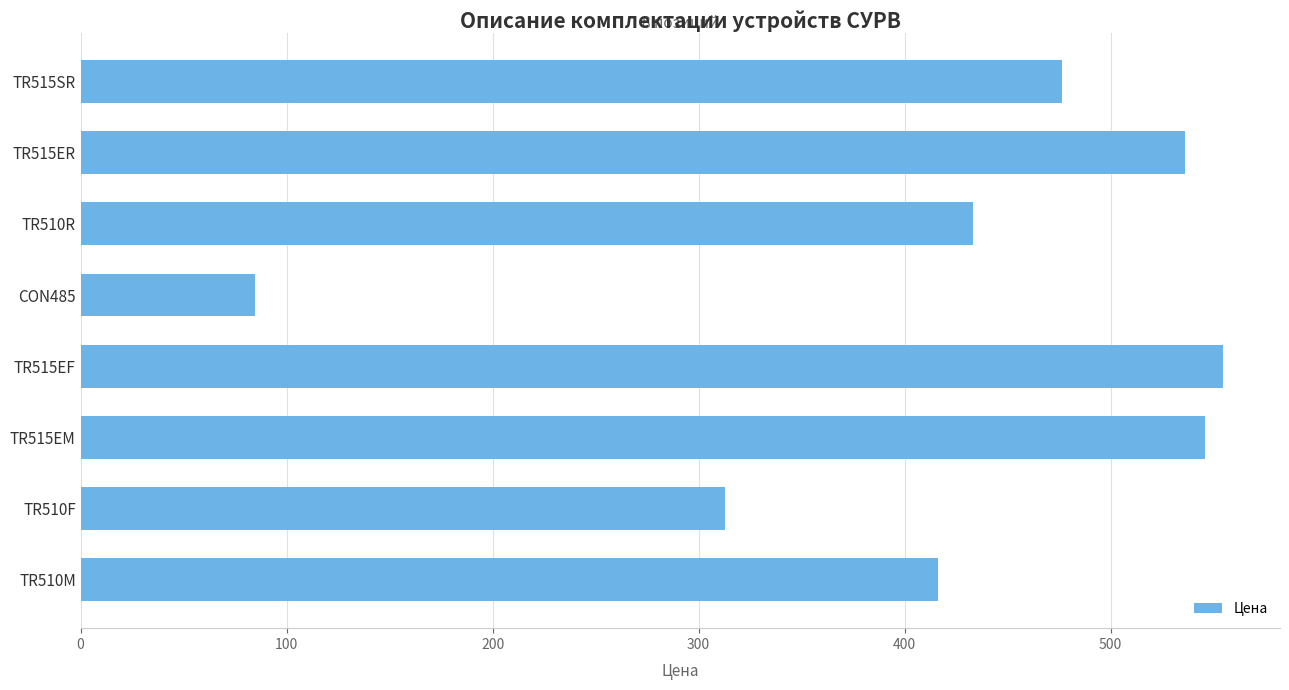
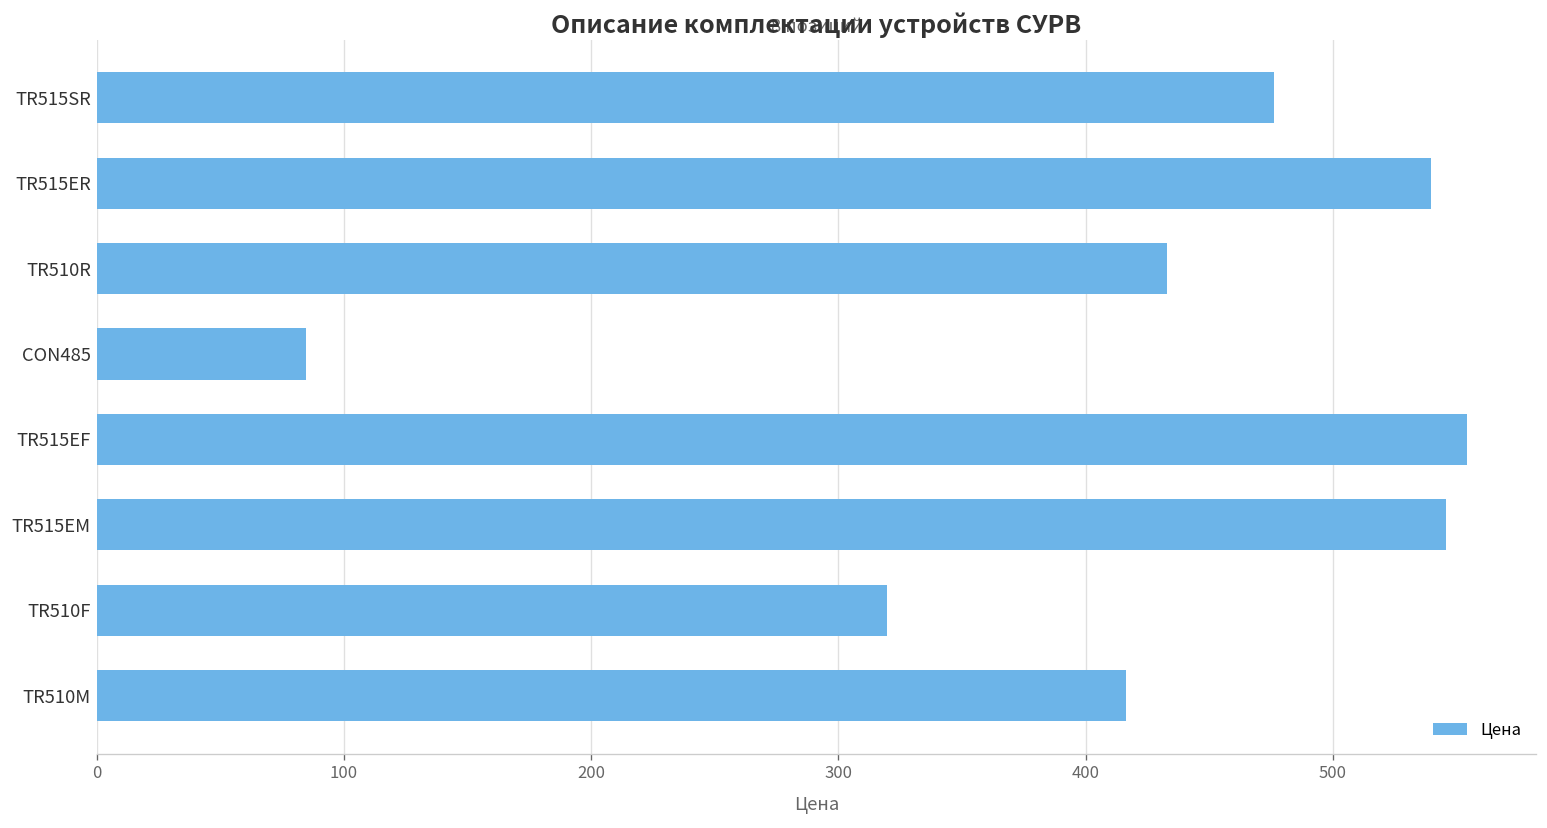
  {
    "TR515SR": 476,
-   "TR515ER": 536,
+   "TR515ER": 540,
    "TR510R": 433,
    "CON485": 85,
    "TR515EF": 554,
    "TR515EM": 546,
-   "TR510F": 313,
+   "TR510F": 320,
    "TR510M": 416
  }
